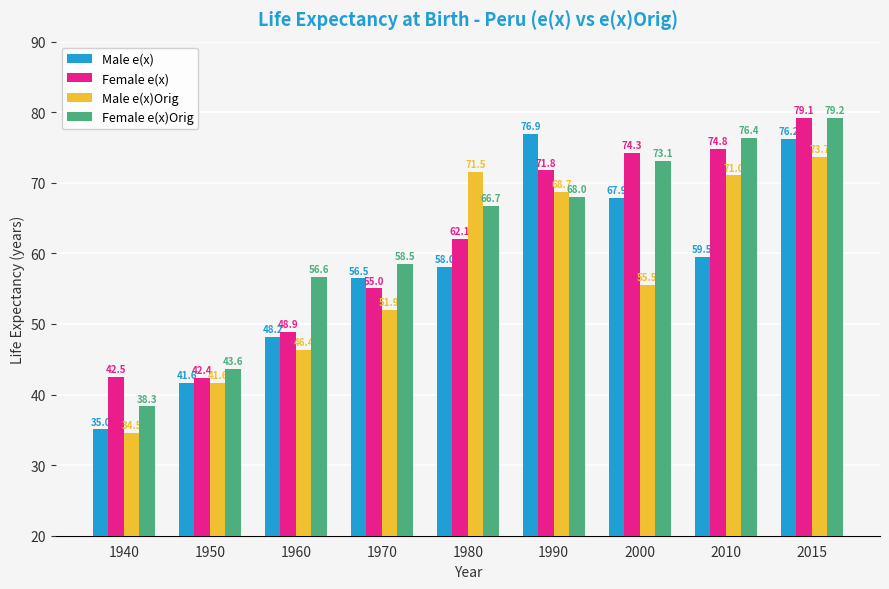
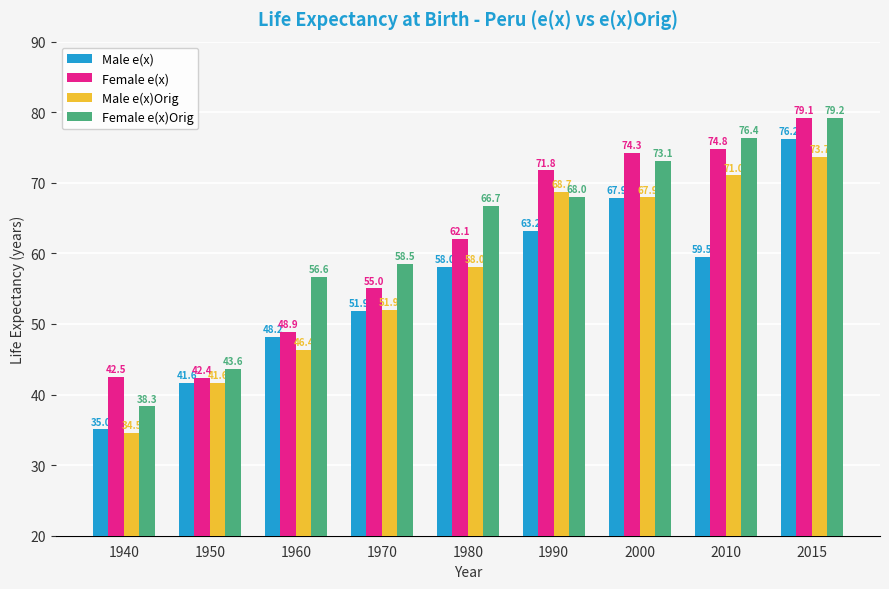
  {
    "Male e(x)": {
      "1940": 35.0,
      "1950": 41.6,
      "1960": 48.2,
-     "1970": 56.5,
+     "1970": 51.9,
      "1980": 58.0,
-     "1990": 76.9,
+     "1990": 63.2,
      "2000": 67.9,
      "2010": 59.5,
      "2015": 76.2
    },
    "Female e(x)": {
      "1940": 42.5,
      "1950": 42.4,
      "1960": 48.9,
      "1970": 55.0,
      "1980": 62.1,
      "1990": 71.8,
      "2000": 74.3,
      "2010": 74.8,
      "2015": 79.1
    },
    "Male e(x)Orig": {
      "1940": 34.5,
      "1950": 41.6,
      "1960": 46.4,
      "1970": 51.9,
-     "1980": 71.5,
+     "1980": 58.0,
      "1990": 68.7,
-     "2000": 55.5,
+     "2000": 67.9,
      "2010": 71.0,
      "2015": 73.7
    },
    "Female e(x)Orig": {
      "1940": 38.3,
      "1950": 43.6,
      "1960": 56.6,
      "1970": 58.5,
      "1980": 66.7,
      "1990": 68.0,
      "2000": 73.1,
      "2010": 76.4,
      "2015": 79.2
    }
  }
